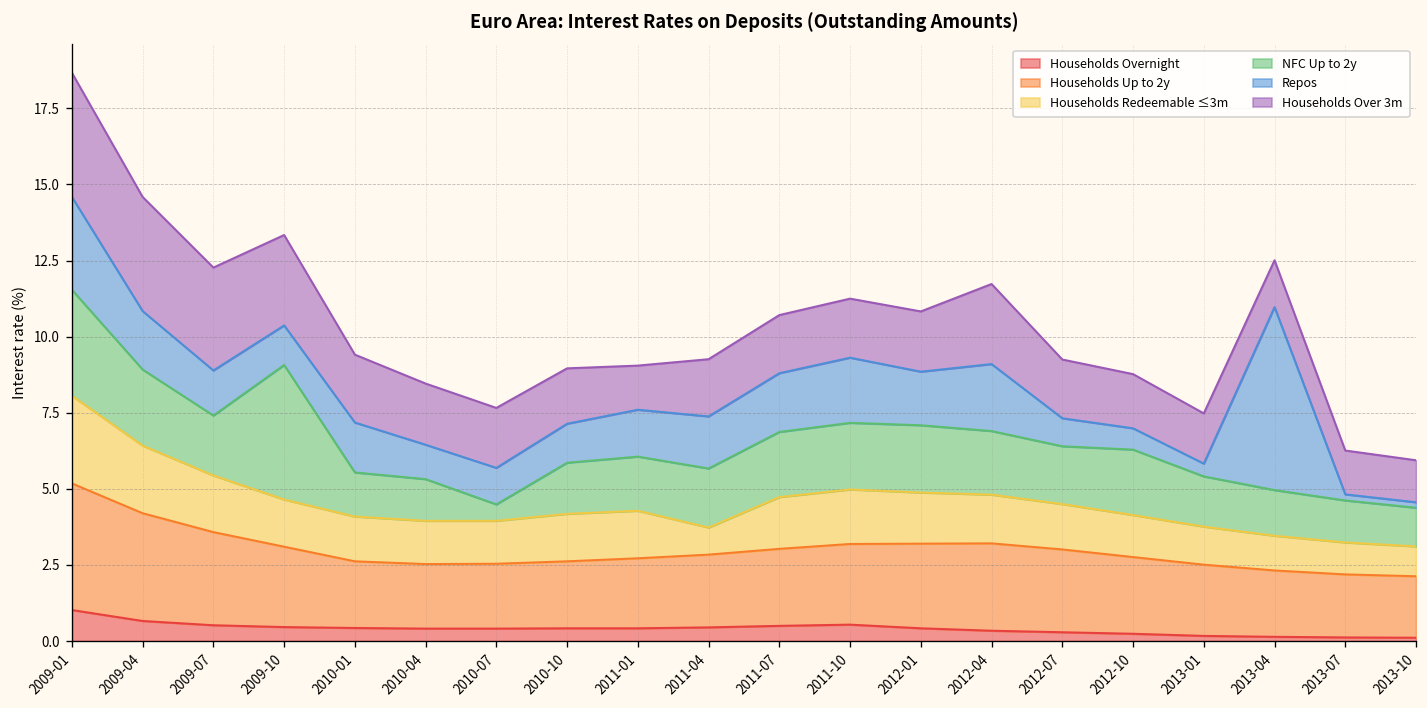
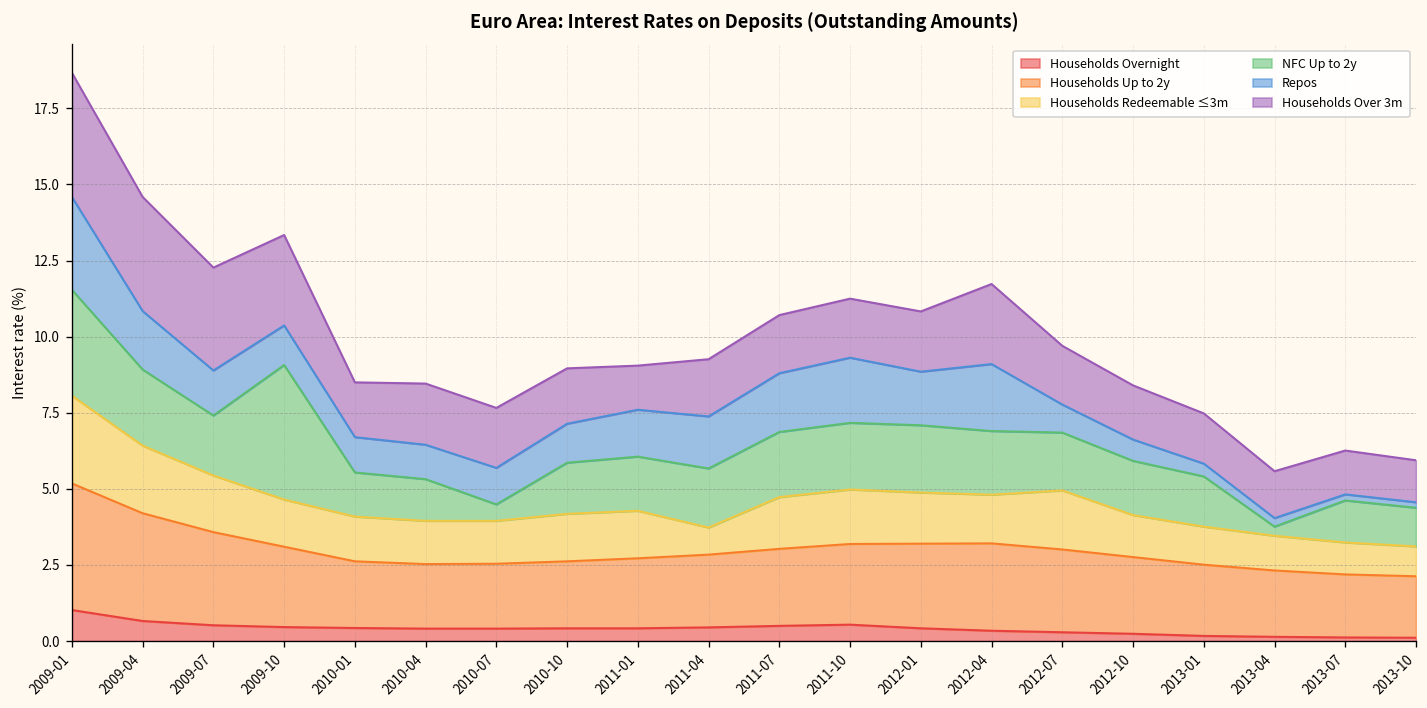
  {
    "Households Redeemable ≤3m": {
      "2009-01": 2.9,
      "2009-04": 2.2,
      "2009-07": 1.9,
      "2009-10": 1.6,
      "2010-01": 1.5,
      "2010-04": 1.4,
      "2010-07": 1.4,
      "2010-10": 1.6,
      "2011-01": 1.6,
      "2011-04": 0.9,
      "2011-07": 1.7,
      "2011-10": 1.8,
      "2012-01": 1.7,
      "2012-04": 1.6,
-     "2012-07": 1.5,
+     "2012-07": 1.9,
      "2012-10": 1.4,
      "2013-01": 1.3,
      "2013-04": 1.1,
      "2013-07": 1.1,
      "2013-10": 1.0
    },
    "NFC Up to 2y": {
      "2009-01": 3.5,
      "2009-04": 2.5,
      "2009-07": 2.0,
      "2009-10": 4.4,
      "2010-01": 1.5,
      "2010-04": 1.4,
      "2010-07": 0.5,
      "2010-10": 1.7,
      "2011-01": 1.8,
      "2011-04": 1.9,
      "2011-07": 2.1,
      "2011-10": 2.2,
      "2012-01": 2.2,
      "2012-04": 2.1,
      "2012-07": 1.9,
-     "2012-10": 2.1,
+     "2012-10": 1.8,
      "2013-01": 1.7,
-     "2013-04": 1.5,
+     "2013-04": 0.3,
      "2013-07": 1.4,
      "2013-10": 1.3
    },
    "Repos": {
      "2009-01": 3.1,
      "2009-04": 1.9,
      "2009-07": 1.5,
      "2009-10": 1.3,
-     "2010-01": 1.6,
+     "2010-01": 1.2,
      "2010-04": 1.1,
      "2010-07": 1.2,
      "2010-10": 1.3,
      "2011-01": 1.5,
      "2011-04": 1.7,
      "2011-07": 1.9,
      "2011-10": 2.1,
      "2012-01": 1.8,
      "2012-04": 2.2,
      "2012-07": 0.9,
      "2012-10": 0.7,
      "2013-01": 0.4,
-     "2013-04": 6.0,
+     "2013-04": 0.3,
      "2013-07": 0.2,
      "2013-10": 0.2
    },
    "Households Over 3m": {
      "2009-01": 4.1,
      "2009-04": 3.8,
      "2009-07": 3.4,
      "2009-10": 3.0,
-     "2010-01": 2.2,
+     "2010-01": 1.8,
      "2010-04": 2.0,
      "2010-07": 2.0,
      "2010-10": 1.8,
      "2011-01": 1.4,
      "2011-04": 1.9,
      "2011-07": 1.9,
      "2011-10": 1.9,
      "2012-01": 2.0,
      "2012-04": 2.6,
      "2012-07": 1.9,
      "2012-10": 1.8,
      "2013-01": 1.7,
      "2013-04": 1.5,
      "2013-07": 1.4,
      "2013-10": 1.4
    }
  }
